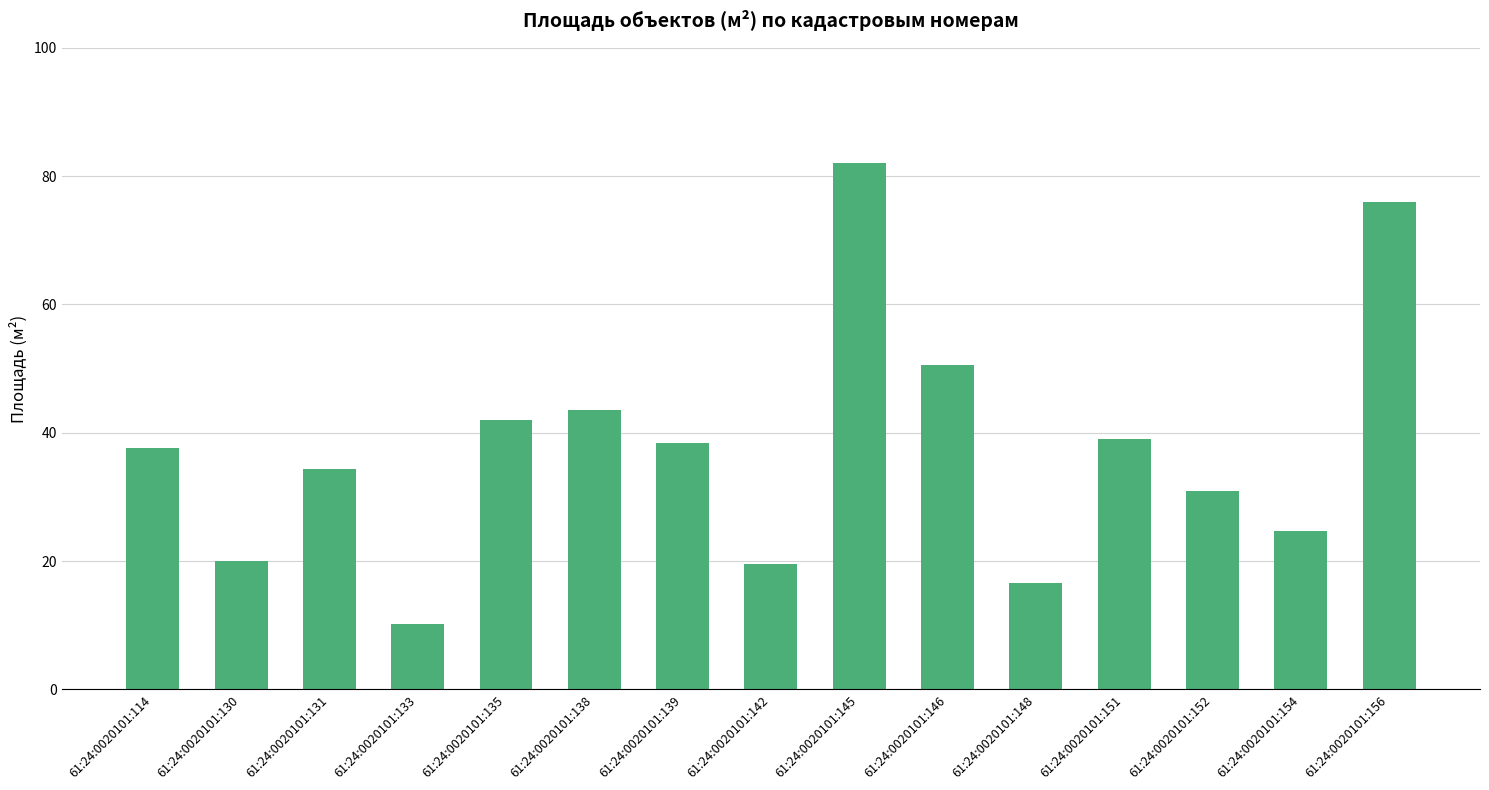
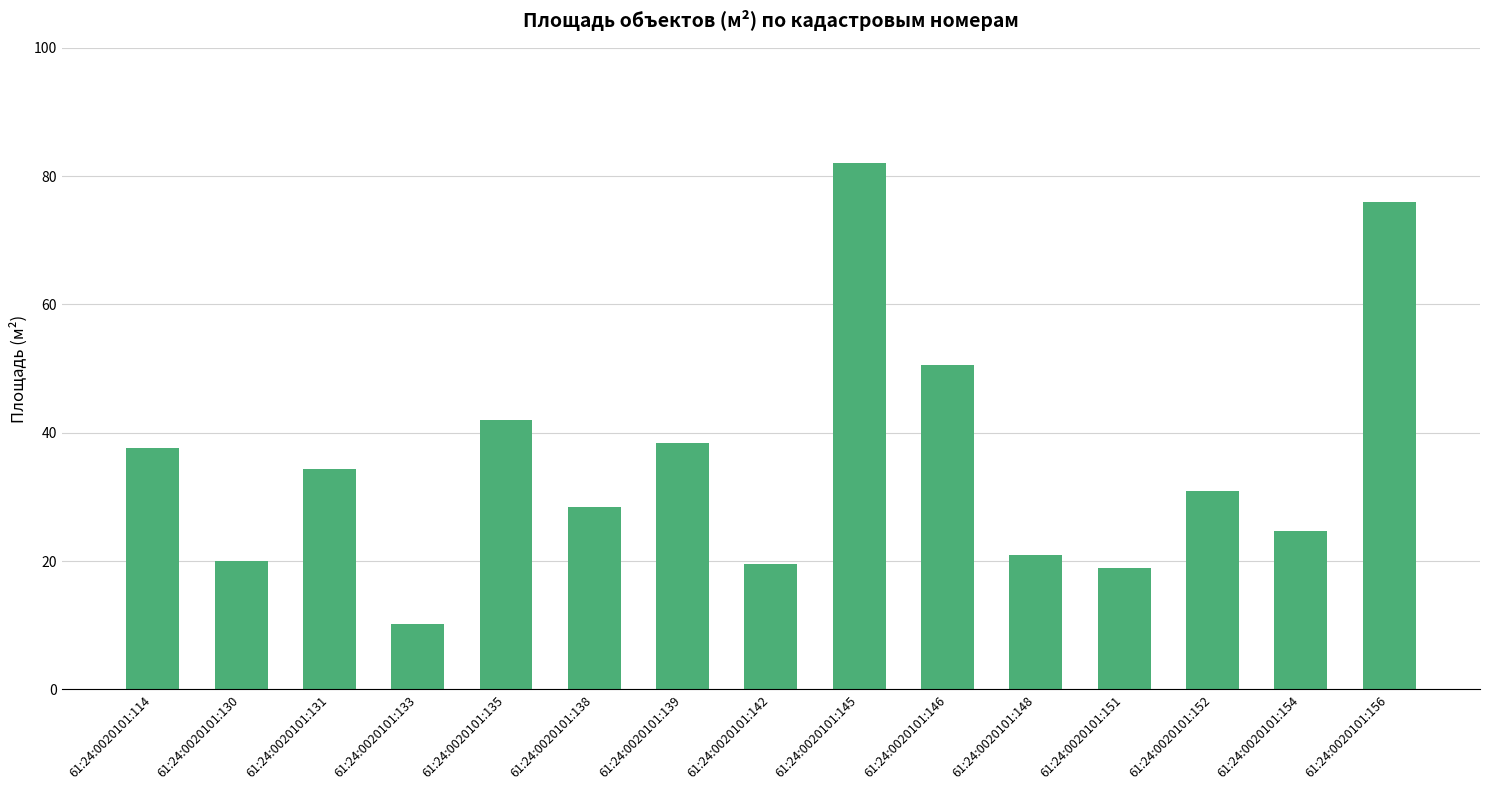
  {
    "61:24:0020101:114": 38,
    "61:24:0020101:130": 20,
    "61:24:0020101:131": 34,
    "61:24:0020101:133": 10,
    "61:24:0020101:135": 42,
-   "61:24:0020101:138": 44,
+   "61:24:0020101:138": 29,
    "61:24:0020101:139": 38,
    "61:24:0020101:142": 20,
    "61:24:0020101:145": 82,
    "61:24:0020101:146": 51,
-   "61:24:0020101:148": 17,
-   "61:24:0020101:151": 39,
+   "61:24:0020101:148": 21,
+   "61:24:0020101:151": 19,
    "61:24:0020101:152": 31,
    "61:24:0020101:154": 25,
    "61:24:0020101:156": 76
  }
